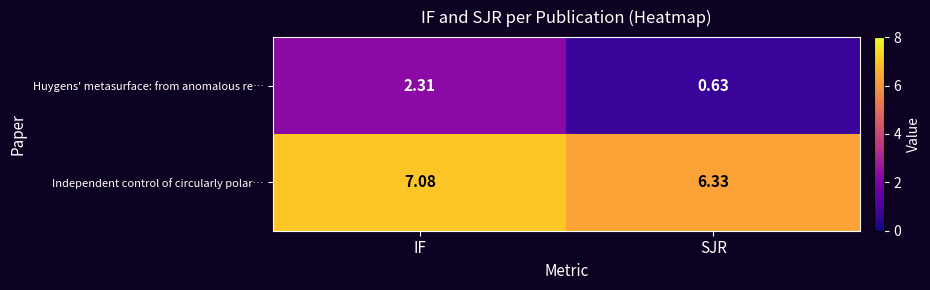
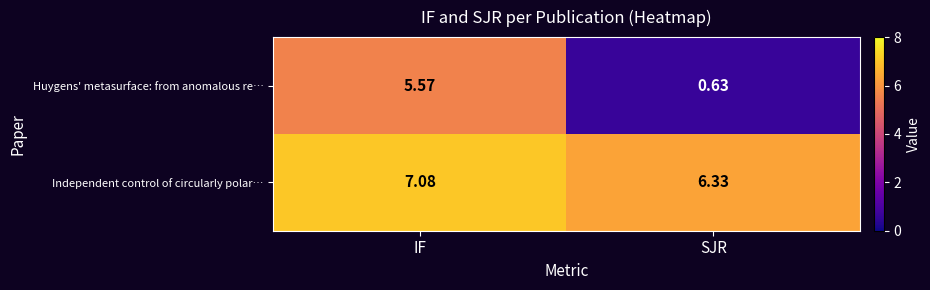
  {
    "Huygens' metasurface: from anomalous re…": {
-     "IF": 2.31,
+     "IF": 5.57,
      "SJR": 0.63
    },
    "Independent control of circularly polar…": {
      "IF": 7.08,
      "SJR": 6.33
    }
  }
